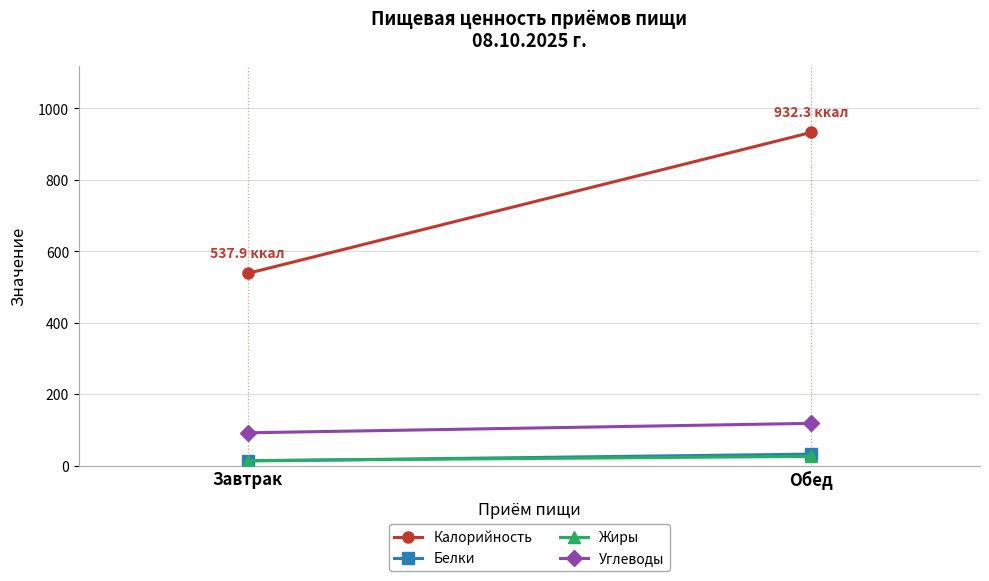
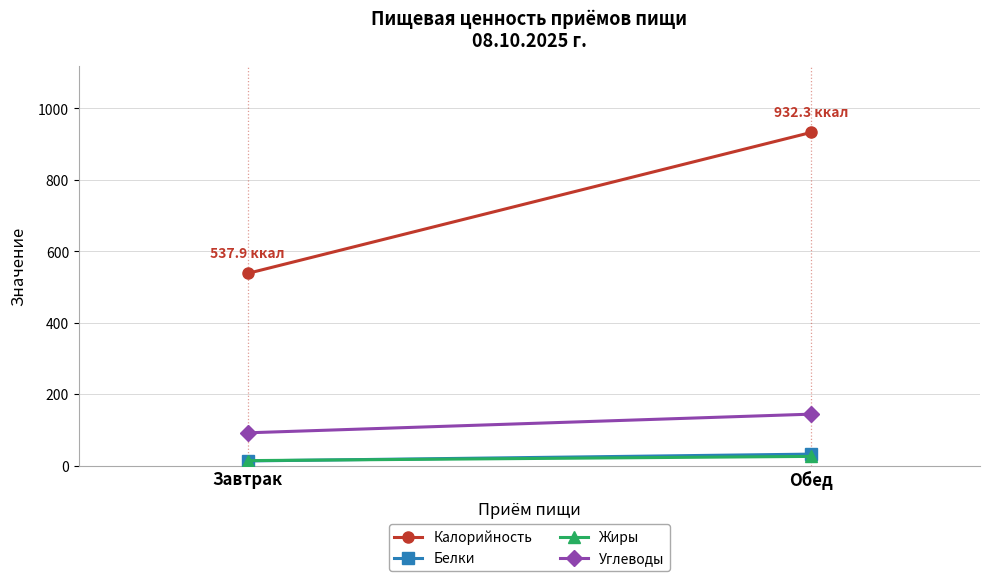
  {
    "Калорийность": {
      "Завтрак": 537.9,
      "Обед": 932.3
    },
    "Углеводы": {
      "Завтрак": 90,
-     "Обед": 120
+     "Обед": 140
    }
  }
